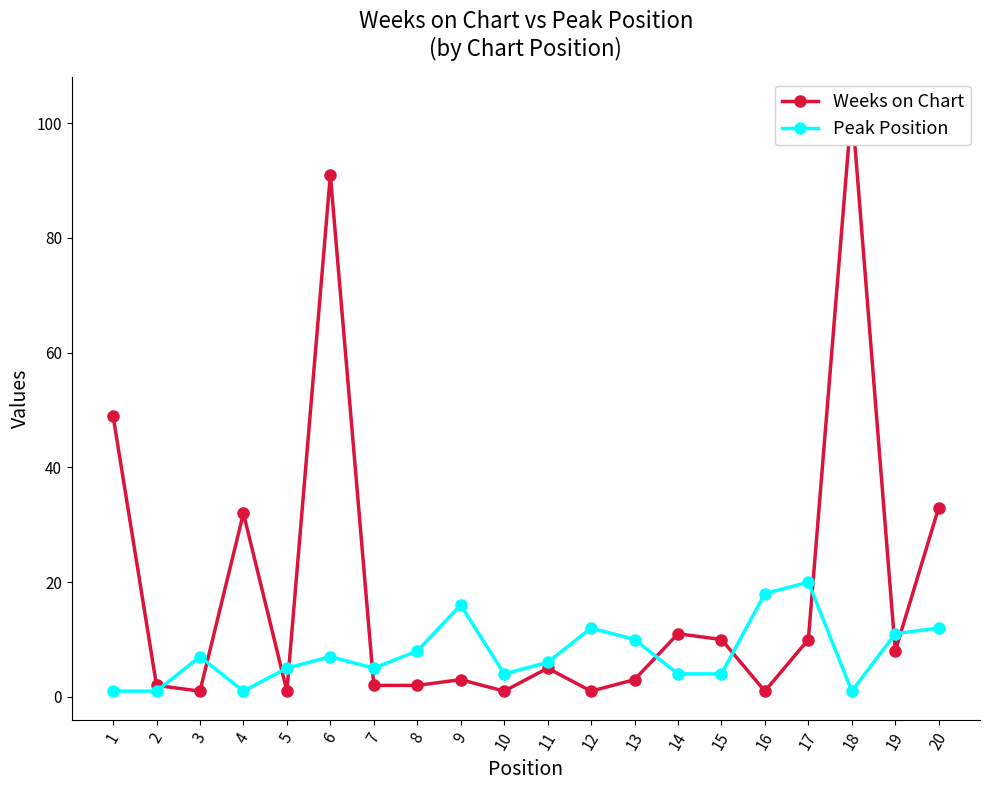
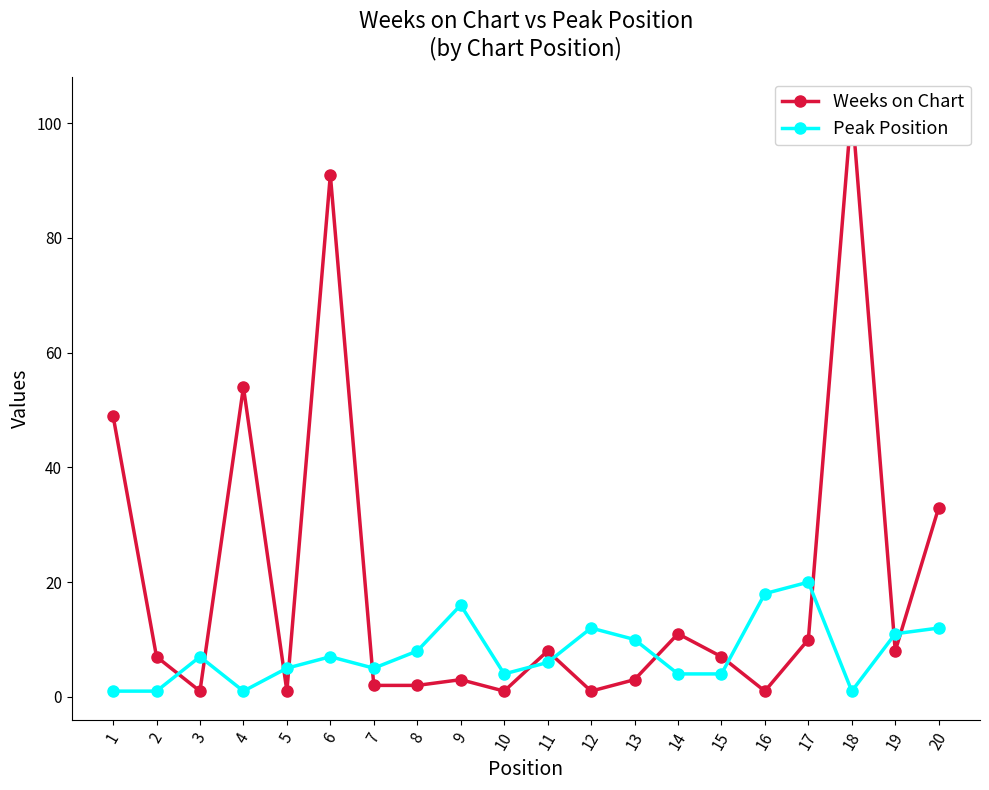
  {
    "Weeks on Chart": {
      "1": 49,
-     "2": 2,
+     "2": 7,
      "3": 1,
-     "4": 32,
+     "4": 54,
      "5": 1,
      "6": 91,
      "7": 2,
      "8": 2,
      "9": 3,
      "10": 1,
-     "11": 5,
+     "11": 8,
      "12": 1,
      "13": 3,
      "14": 11,
-     "15": 10,
+     "15": 7,
      "16": 1,
      "17": 10,
      "19": 8,
      "20": 33
    },
    "Peak Position": {
      "1": 1,
      "2": 1,
      "3": 7,
      "4": 1,
      "5": 5,
      "6": 7,
      "7": 5,
      "8": 8,
      "9": 16,
      "10": 4,
      "11": 6,
      "12": 12,
      "13": 10,
      "14": 4,
      "15": 4,
      "16": 18,
      "17": 20,
      "18": 1,
      "19": 11,
      "20": 12
    }
  }
